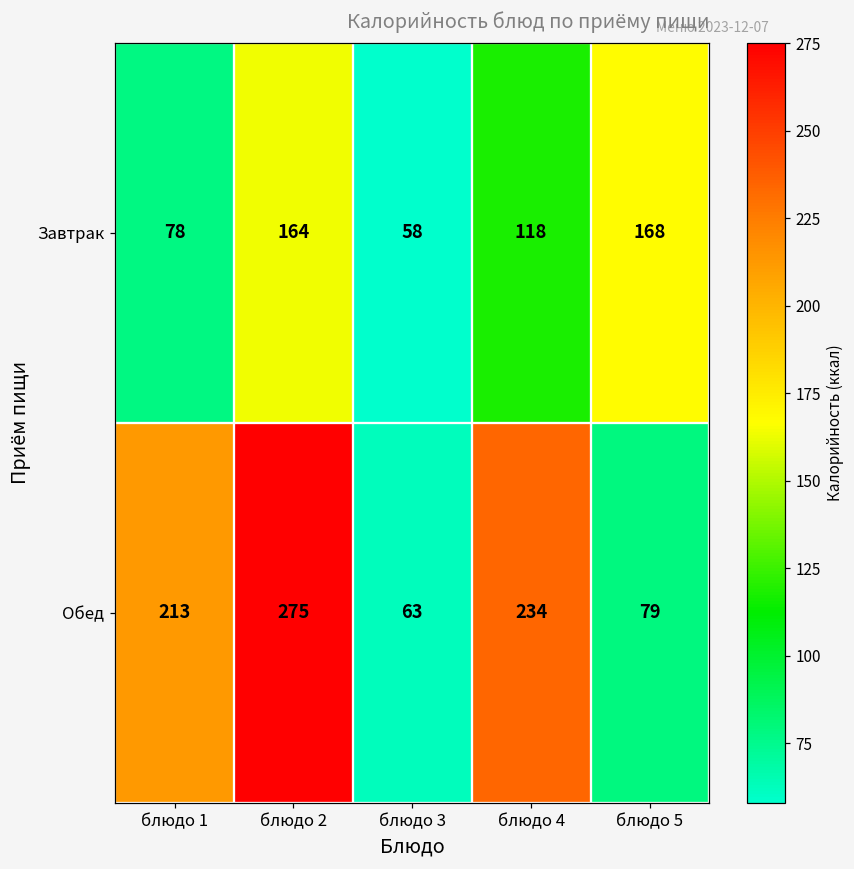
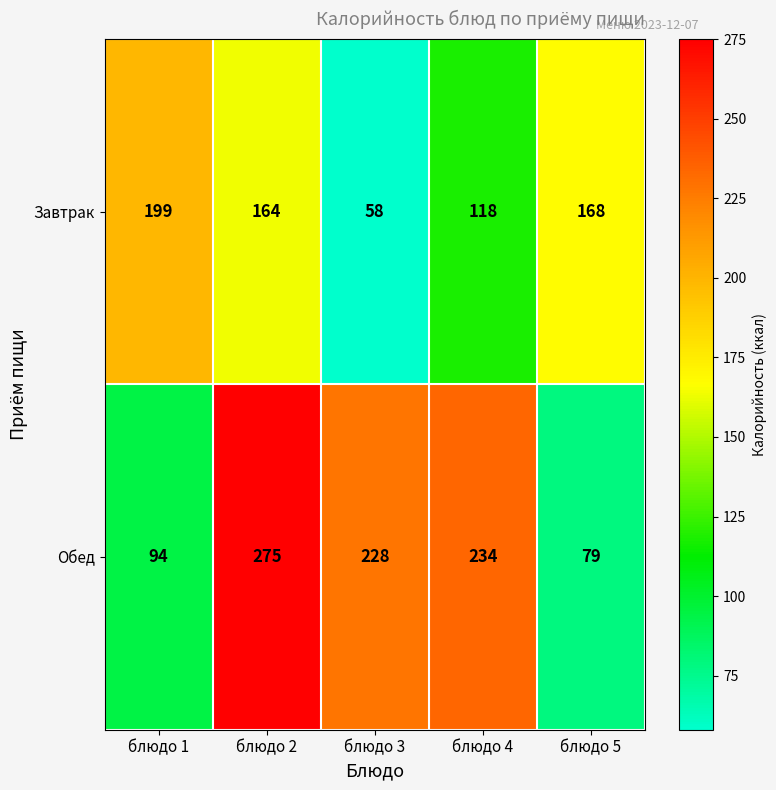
  {
    "Завтрак": {
-     "блюдо 1": 78,
+     "блюдо 1": 199,
      "блюдо 2": 164,
      "блюдо 3": 58,
      "блюдо 4": 118,
      "блюдо 5": 168
    },
    "Обед": {
-     "блюдо 1": 213,
+     "блюдо 1": 94,
      "блюдо 2": 275,
-     "блюдо 3": 63,
+     "блюдо 3": 228,
      "блюдо 4": 234,
      "блюдо 5": 79
    }
  }
